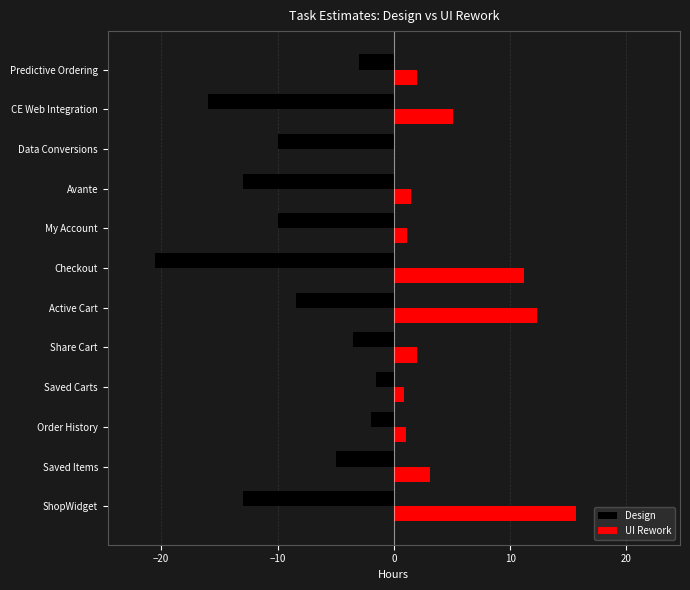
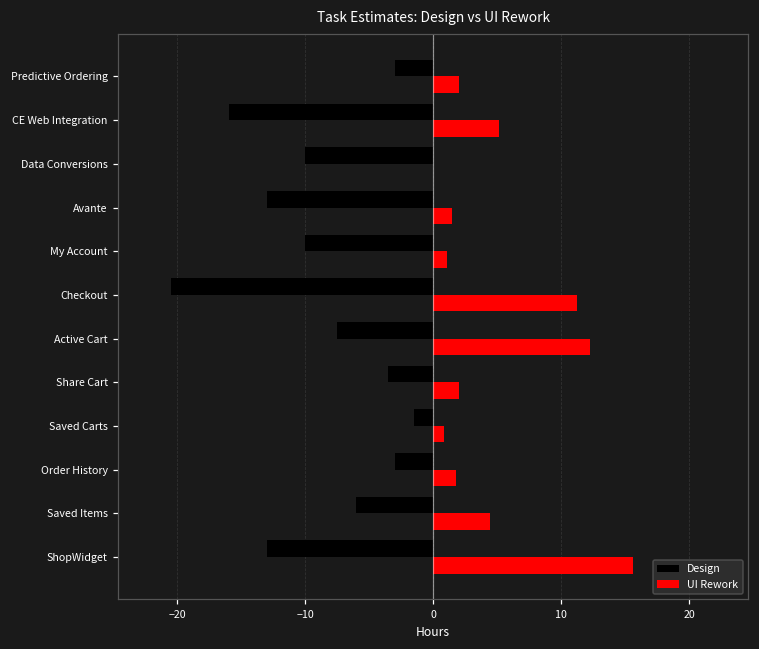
  {
    "Design": {
      "Predictive Ordering": -3.0,
      "CE Web Integration": -16.0,
      "Data Conversions": -10.0,
      "Avante": -13.0,
      "My Account": -10.0,
      "Checkout": -20.5,
-     "Active Cart": -8.4,
+     "Active Cart": -7.5,
      "Share Cart": -3.5,
      "Saved Carts": -1.5,
-     "Order History": -2.0,
-     "Saved Items": -5.0,
+     "Order History": -3.0,
+     "Saved Items": -6.0,
      "ShopWidget": -13.0
    },
    "UI Rework": {
      "Predictive Ordering": 2.0,
      "CE Web Integration": 5.1,
      "Data Conversions": 0.0,
      "Avante": 1.5,
      "My Account": 1.1,
      "Checkout": 11.2,
      "Active Cart": 12.3,
      "Share Cart": 2.0,
      "Saved Carts": 0.8,
-     "Order History": 1.0,
-     "Saved Items": 3.1,
+     "Order History": 1.7,
+     "Saved Items": 4.4,
      "ShopWidget": 15.6
    }
  }
